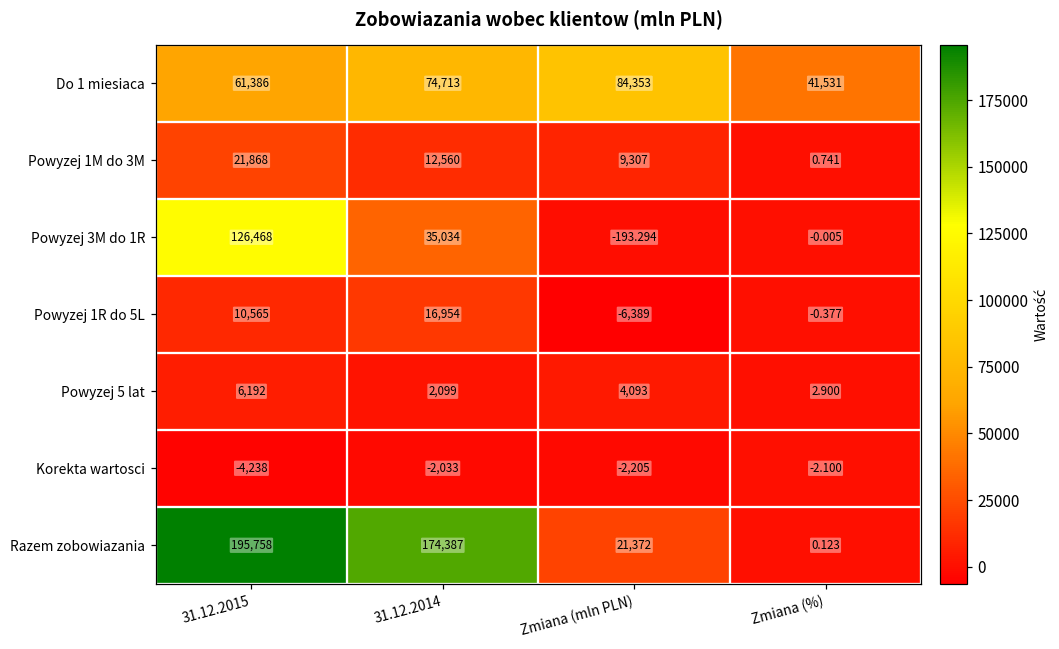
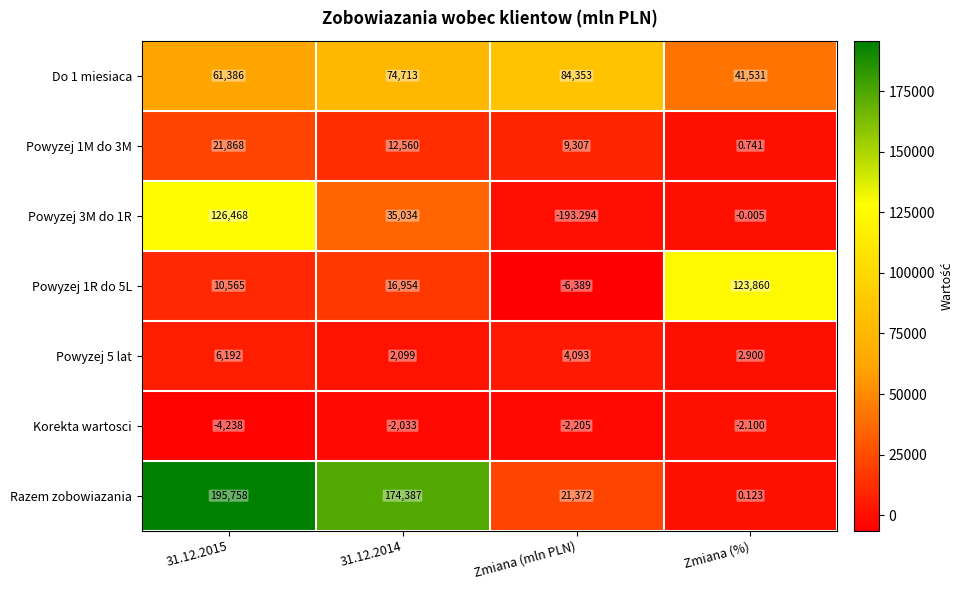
  {
    "Powyzej 1R do 5L": {
-     "Zmiana (%)": "-0.377"
+     "Zmiana (%)": "123,860"
    }
  }
